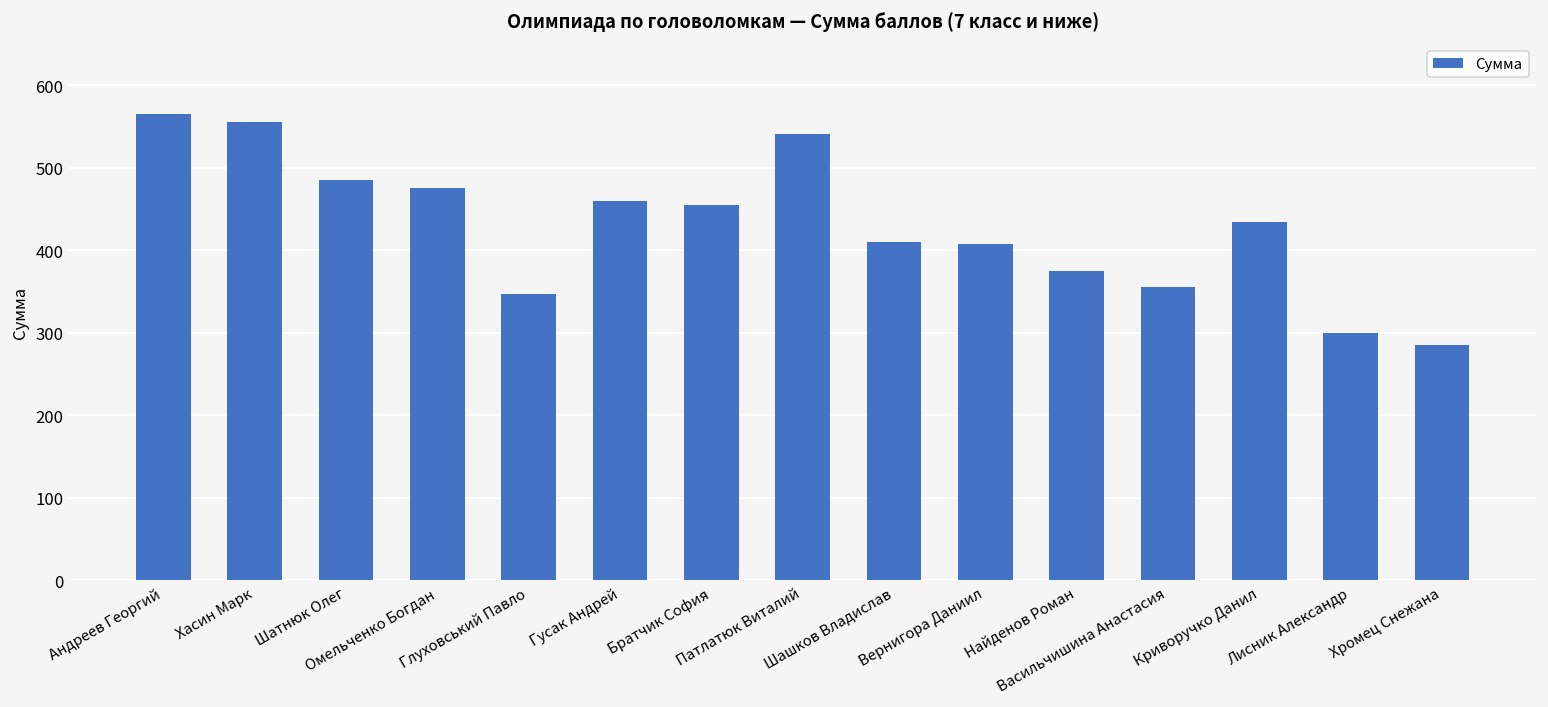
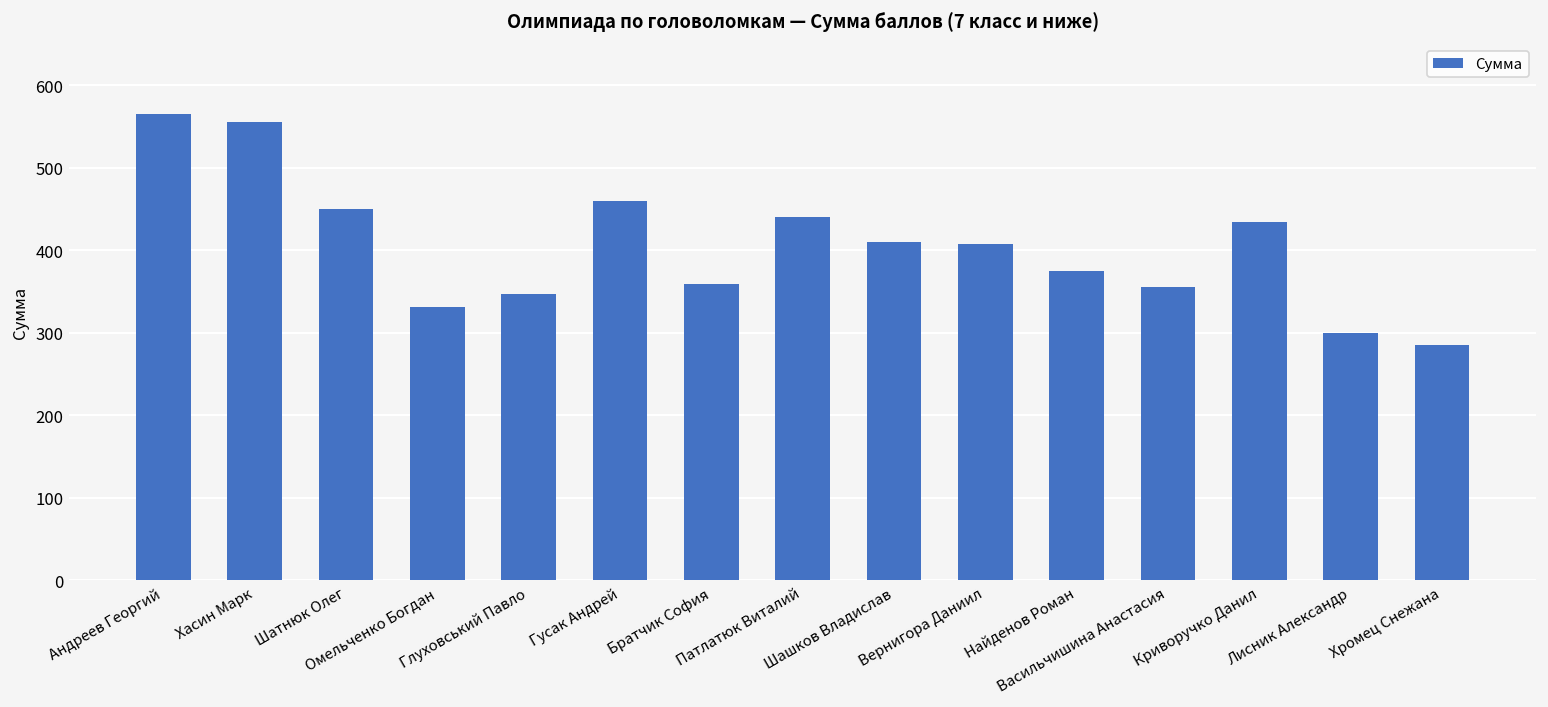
  {
    "Андреев Георгий": 570,
    "Хасин Марк": 560,
-   "Шатнюк Олег": 490,
-   "Омельченко Богдан": 480,
+   "Шатнюк Олег": 450,
+   "Омельченко Богдан": 330,
    "Глуховський Павло": 350,
    "Гусак Андрей": 460,
-   "Братчик София": 460,
-   "Патлатюк Виталий": 540,
+   "Братчик София": 360,
+   "Патлатюк Виталий": 440,
    "Шашков Владислав": 410,
    "Вернигора Даниил": 410,
    "Найденов Роман": 380,
    "Васильчишина Анастасия": 360,
    "Криворучко Данил": 430,
    "Лисник Александр": 300,
    "Хромец Снежана": 290
  }
